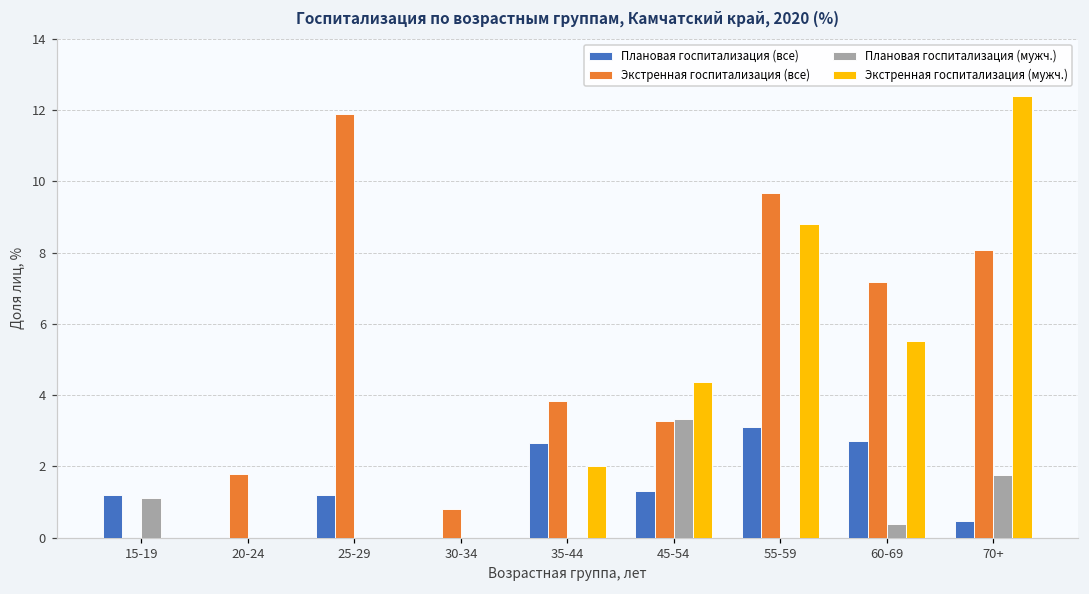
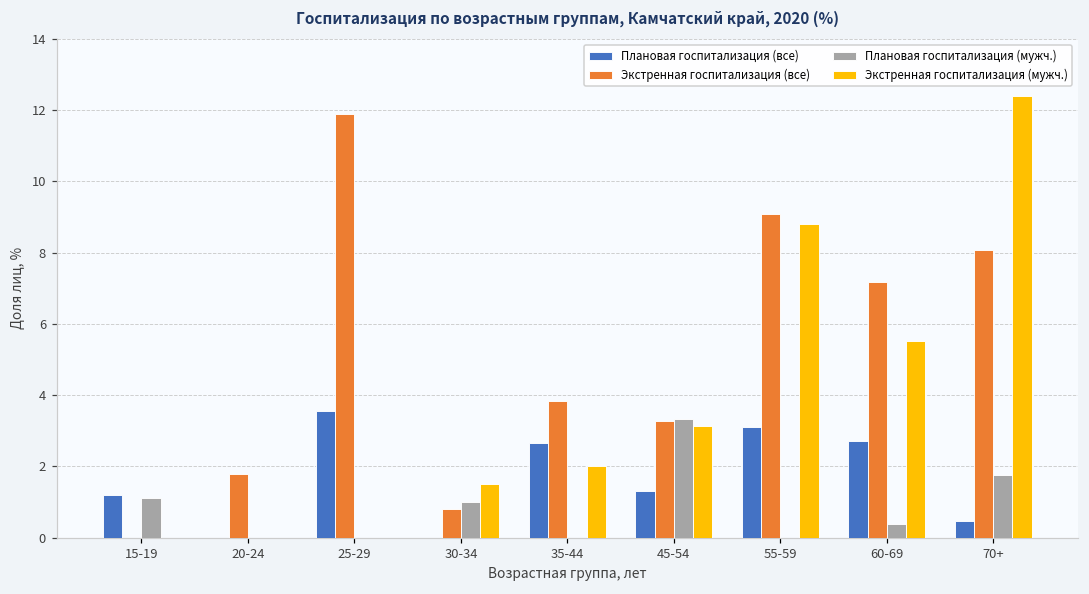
  {
    "Плановая госпитализация (все)": {
      "15-19": 1.2,
      "20-24": 0.0,
-     "25-29": 1.2,
+     "25-29": 3.6,
      "30-34": 0.0,
      "35-44": 2.7,
      "45-54": 1.3,
      "55-59": 3.1,
      "60-69": 2.7,
      "70+": 0.5
    },
    "Экстренная госпитализация (все)": {
      "15-19": 0.0,
      "20-24": 1.8,
      "25-29": 11.9,
      "30-34": 0.8,
      "35-44": 3.8,
      "45-54": 3.3,
-     "55-59": 9.7,
+     "55-59": 9.1,
      "60-69": 7.2,
      "70+": 8.1
    },
    "Плановая госпитализация (мужч.)": {
      "15-19": 1.1,
      "20-24": 0,
      "25-29": 0,
-     "30-34": 0,
+     "30-34": 1,
      "35-44": 0,
      "45-54": 3.3,
      "55-59": 0,
      "60-69": 0.4,
      "70+": 1.7
    },
    "Экстренная госпитализация (мужч.)": {
      "15-19": 0.0,
      "20-24": 0.0,
      "25-29": 0.0,
-     "30-34": 0.0,
+     "30-34": 1.5,
      "35-44": 2.0,
-     "45-54": 4.4,
+     "45-54": 3.1,
      "55-59": 8.8,
      "60-69": 5.5,
      "70+": 12.4
    }
  }
